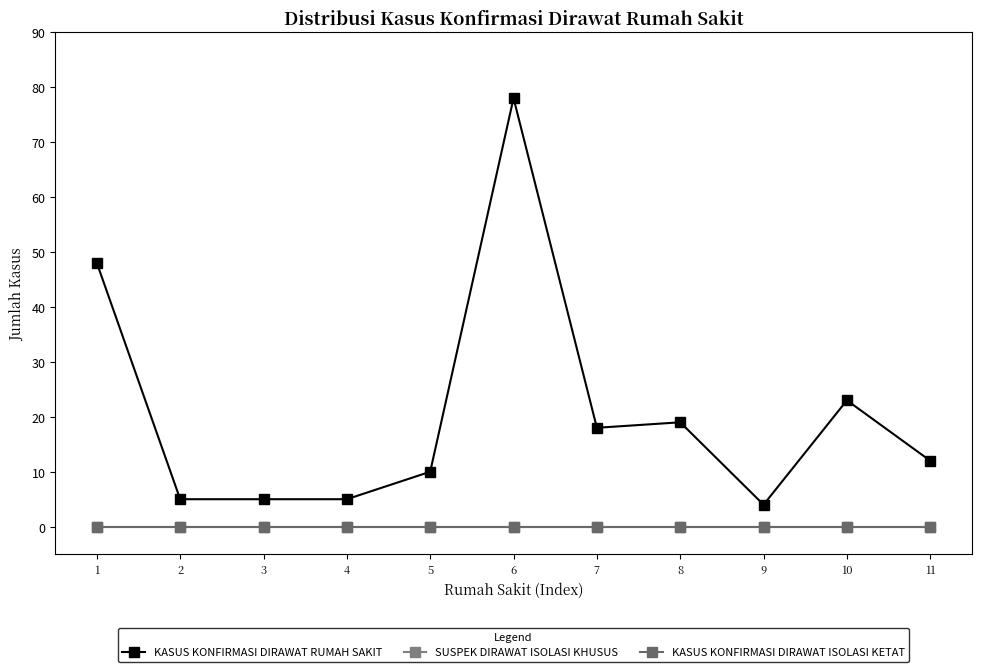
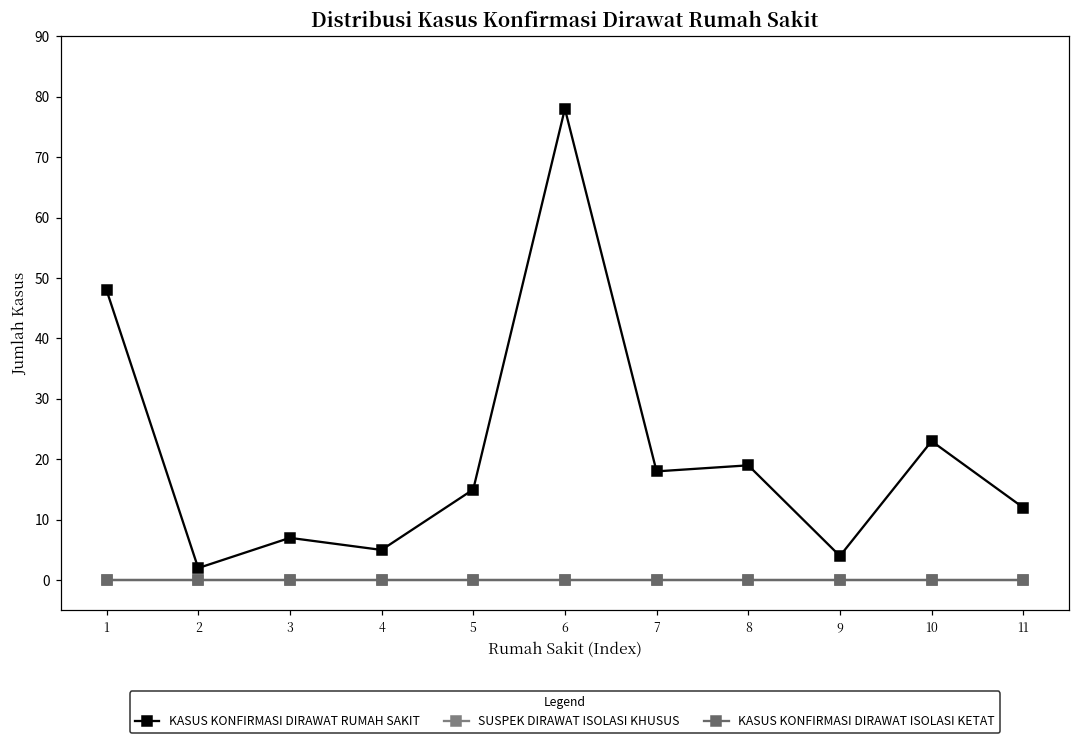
  {
    "KASUS KONFIRMASI DIRAWAT RUMAH SAKIT": {
      "1": 48,
-     "2": 5,
-     "3": 5,
+     "2": 2,
+     "3": 7,
      "4": 5,
-     "5": 10,
+     "5": 15,
      "6": 78,
      "7": 18,
      "8": 19,
      "9": 4,
      "10": 23,
      "11": 12
    },
    "KASUS KONFIRMASI DIRAWAT ISOLASI KETAT": {
      "1": 0,
      "2": 0,
      "3": 0,
      "4": 0,
      "5": 0,
      "6": 0,
      "7": 0,
      "8": 0,
      "9": 0,
      "10": 0,
      "11": 0
    }
  }
